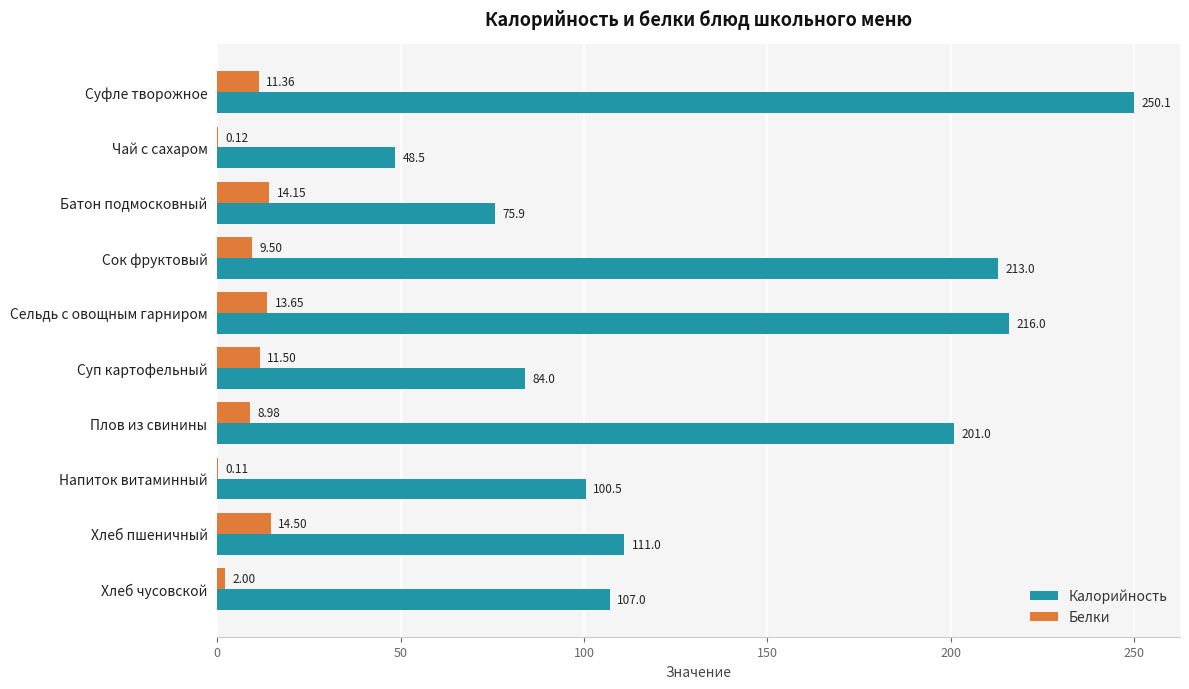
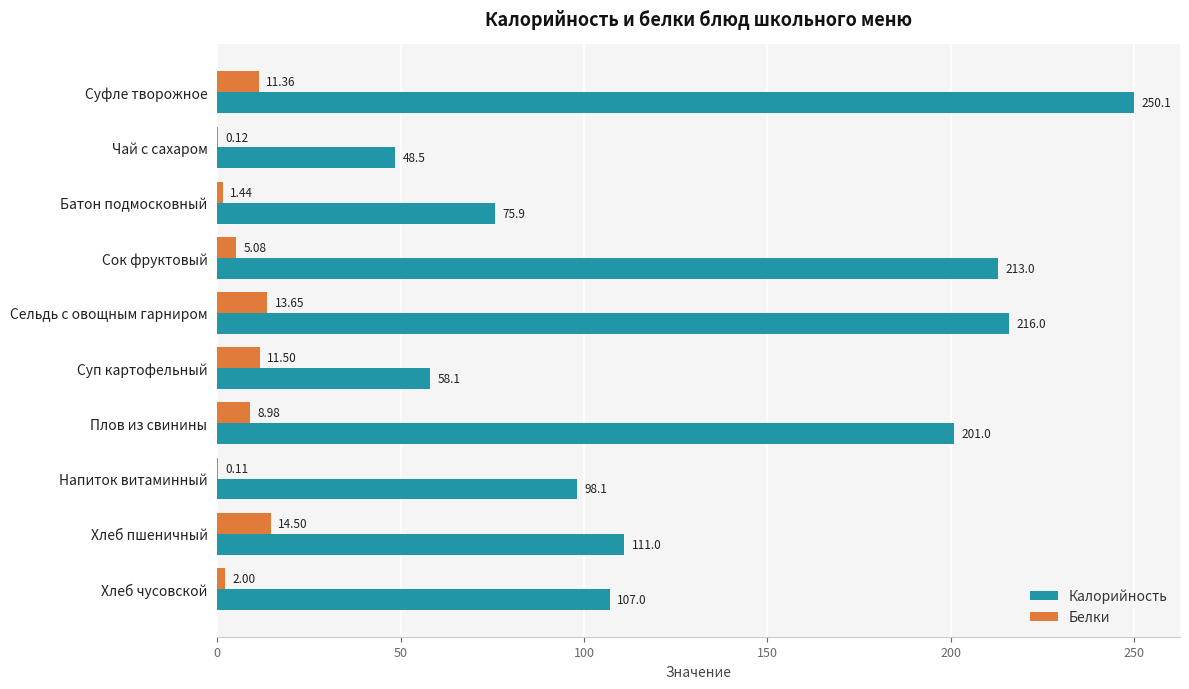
  {
    "Калорийность": {
      "Суфле творожное": 250.1,
      "Чай с сахаром": 48.5,
      "Батон подмосковный": 75.9,
      "Сок фруктовый": 213.0,
      "Сельдь с овощным гарниром": 216.0,
-     "Суп картофельный": 84.0,
+     "Суп картофельный": 58.1,
      "Плов из свинины": 201.0,
-     "Напиток витаминный": 100.5,
+     "Напиток витаминный": 98.1,
      "Хлеб пшеничный": 111.0,
      "Хлеб чусовской": 107.0
    },
    "Белки": {
      "Суфле творожное": 11.36,
      "Чай с сахаром": 0.12,
-     "Батон подмосковный": 14.15,
-     "Сок фруктовый": 9.50,
+     "Батон подмосковный": 1.44,
+     "Сок фруктовый": 5.08,
      "Сельдь с овощным гарниром": 13.65,
      "Суп картофельный": 11.50,
      "Плов из свинины": 8.98,
      "Напиток витаминный": 0.11,
      "Хлеб пшеничный": 14.50,
      "Хлеб чусовской": 2.00
    }
  }
